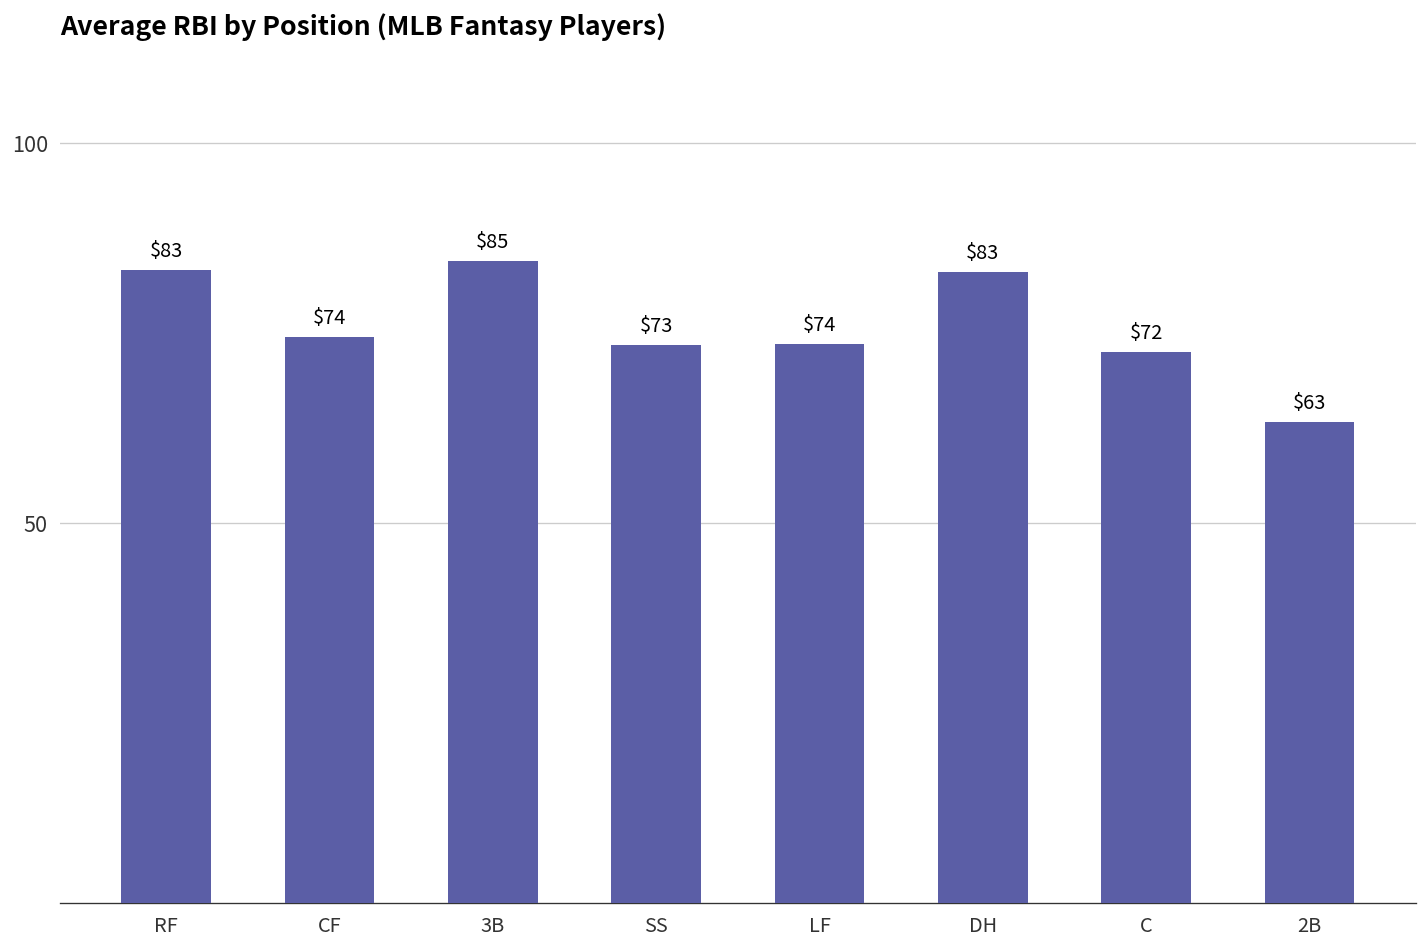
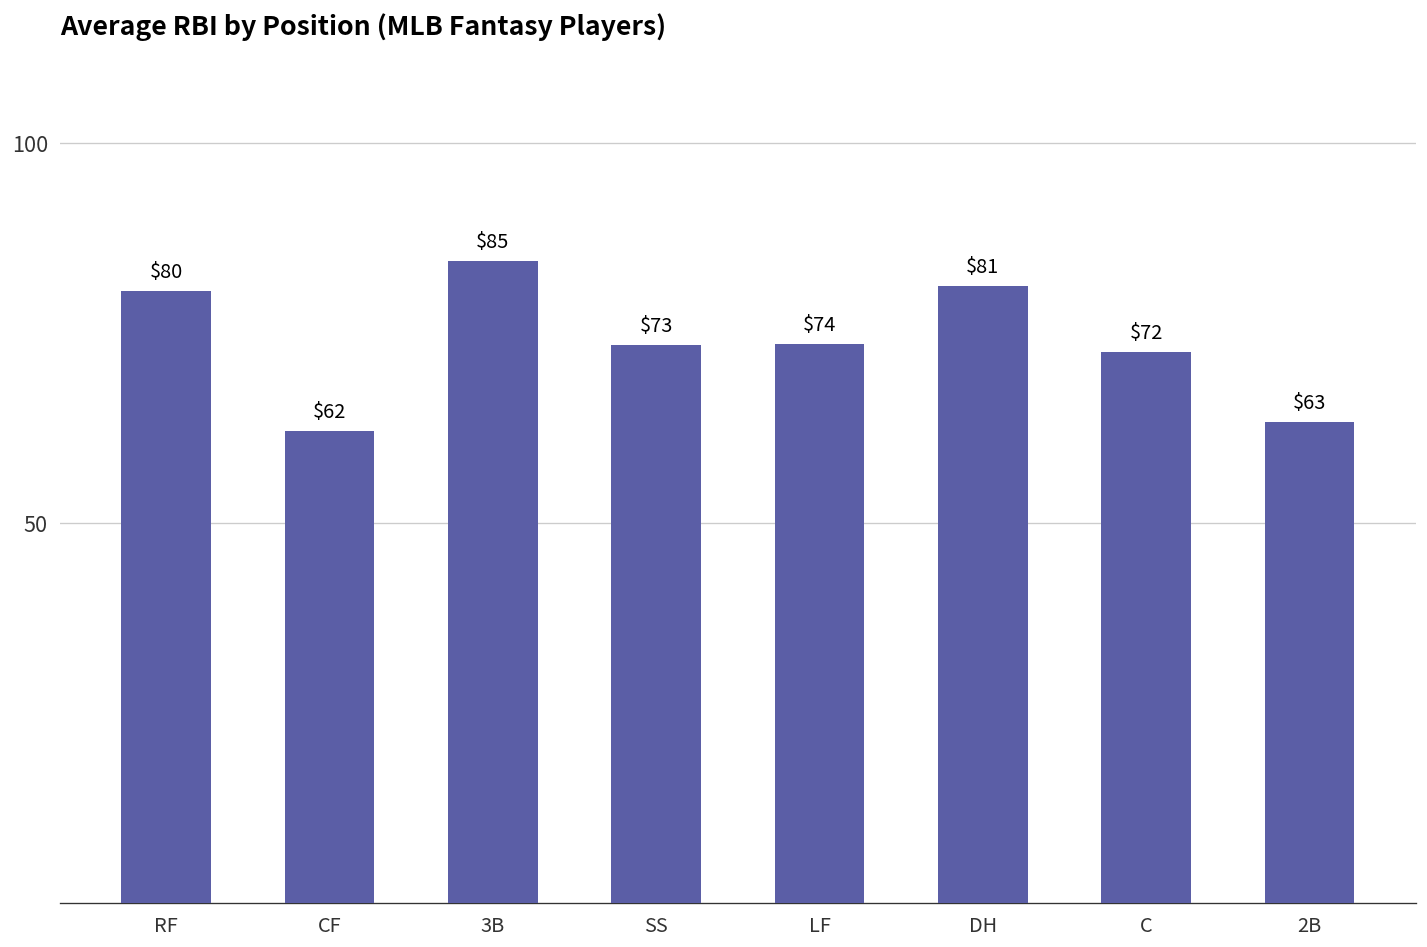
  {
-   "RF": "$83",
-   "CF": "$74",
+   "RF": "$80",
+   "CF": "$62",
    "3B": "$85",
    "SS": "$73",
    "LF": "$74",
-   "DH": "$83",
+   "DH": "$81",
    "C": "$72",
    "2B": "$63"
  }
